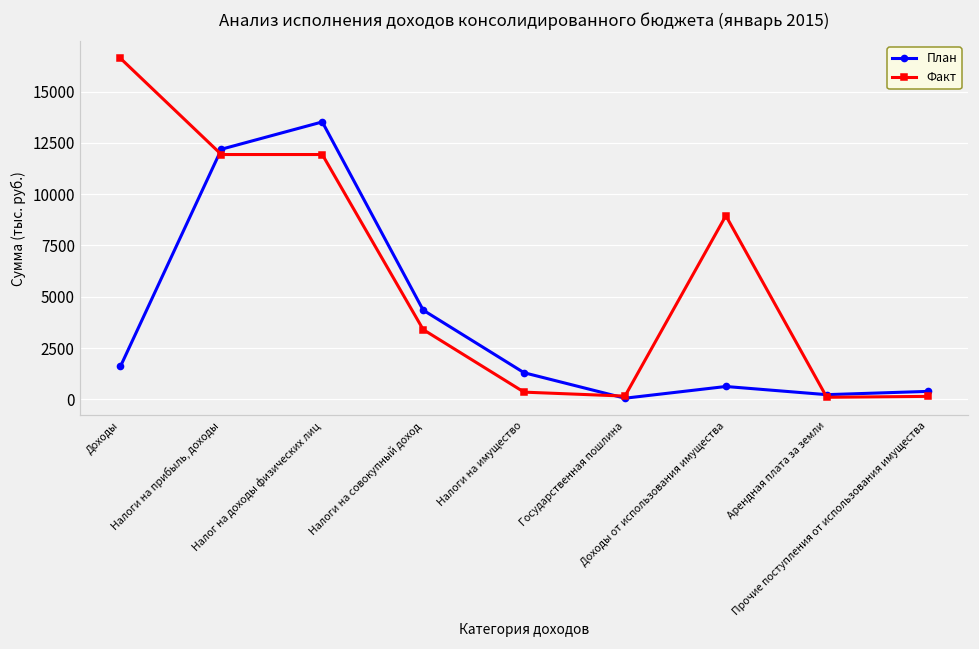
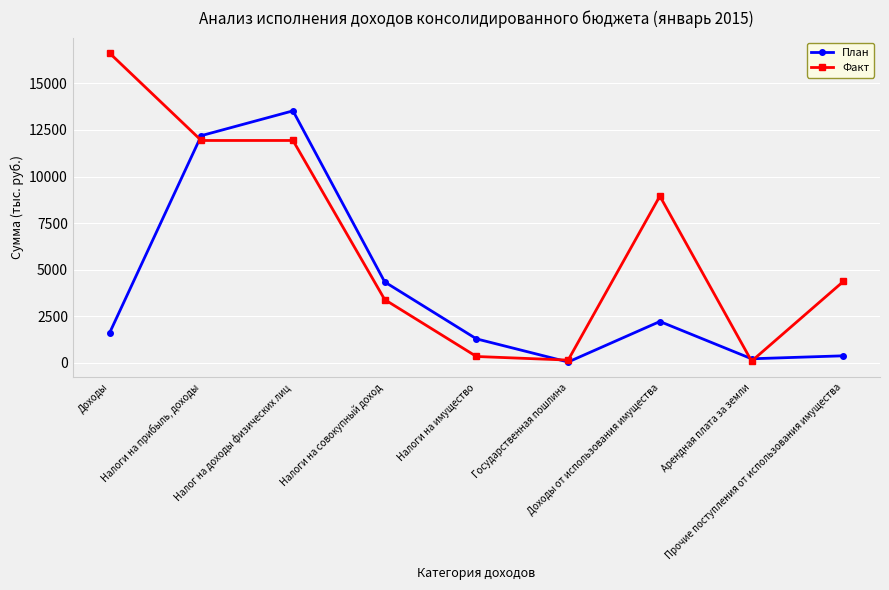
  {
    "План": {
      "Доходы": 1600,
      "Налоги на прибыль, доходы": 12200,
      "Налог на доходы физических лиц": 13500,
      "Налоги на совокупный доход": 4300,
      "Налоги на имущество": 1300,
-     "Доходы от использования имущества": 600,
+     "Доходы от использования имущества": 2200,
      "Прочие поступления от использования имущества": 400
    },
    "Факт": {
      "Доходы": 16600,
      "Налоги на прибыль, доходы": 11900,
      "Налог на доходы физических лиц": 11900,
      "Налоги на совокупный доход": 3400,
      "Налоги на имущество": 300,
      "Доходы от использования имущества": 9000,
-     "Прочие поступления от использования имущества": 100
+     "Прочие поступления от использования имущества": 4400
    }
  }
